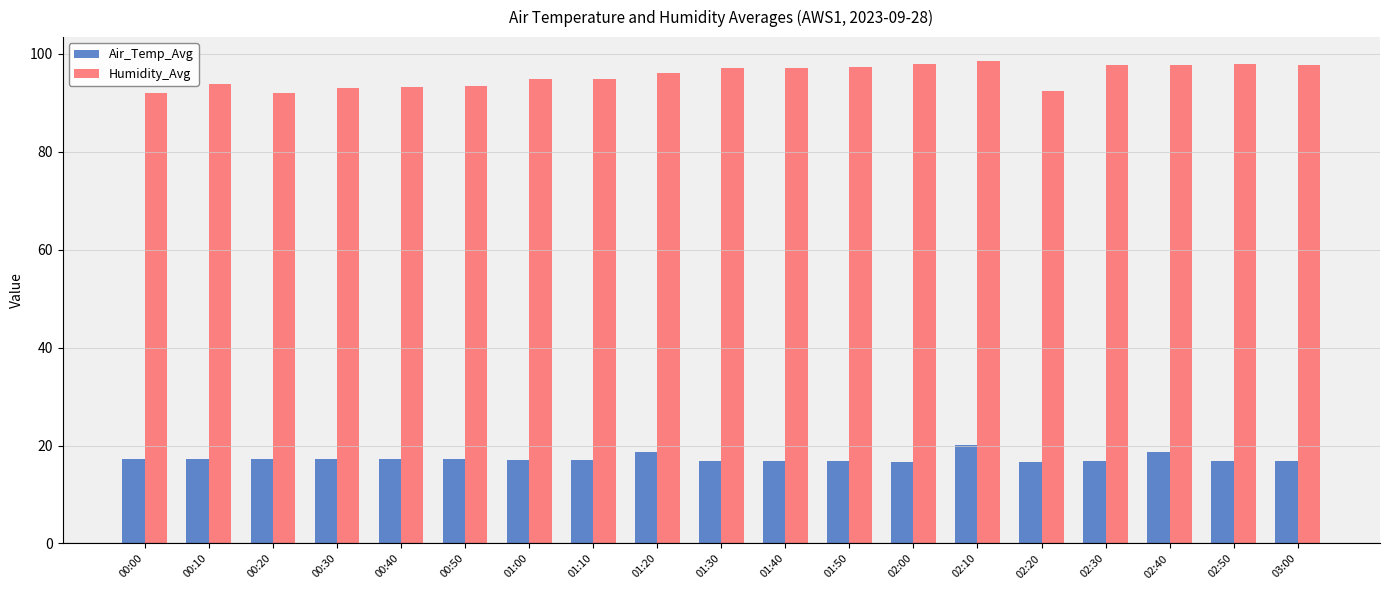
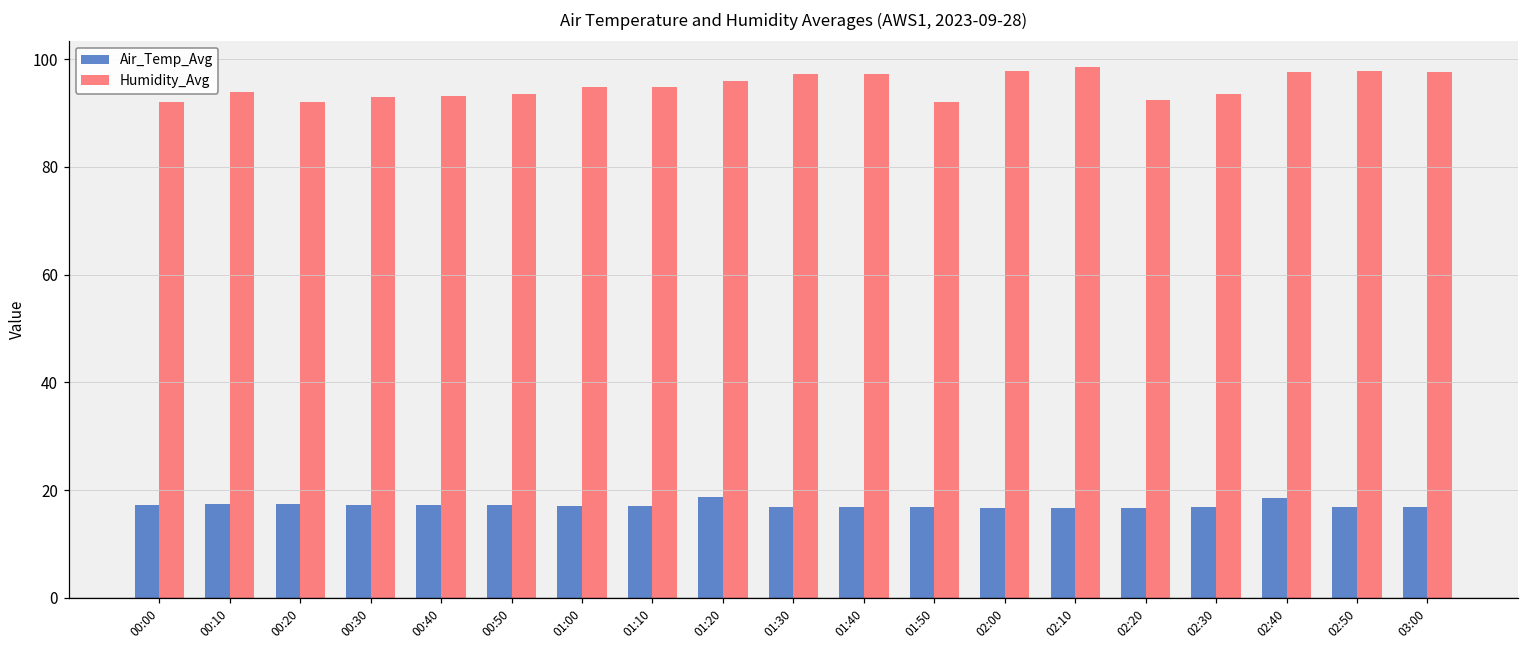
  {
    "Air_Temp_Avg": {
      "00:00": 17,
      "00:10": 17,
      "00:20": 17,
      "00:30": 17,
      "00:40": 17,
      "00:50": 17,
      "01:00": 17,
      "01:10": 17,
      "01:20": 19,
      "01:30": 17,
      "01:40": 17,
      "01:50": 17,
      "02:00": 17,
-     "02:10": 20,
+     "02:10": 17,
      "02:20": 17,
      "02:30": 17,
      "02:40": 19,
      "02:50": 17,
      "03:00": 17
    },
    "Humidity_Avg": {
      "00:00": 92,
      "00:10": 94,
      "00:20": 92,
      "00:30": 93,
      "00:40": 93,
      "00:50": 94,
      "01:00": 95,
      "01:10": 95,
      "01:20": 96,
      "01:30": 97,
      "01:40": 97,
-     "01:50": 97,
+     "01:50": 92,
      "02:00": 98,
      "02:10": 99,
      "02:20": 93,
-     "02:30": 98,
+     "02:30": 94,
      "02:40": 98,
      "02:50": 98,
      "03:00": 98
    }
  }
